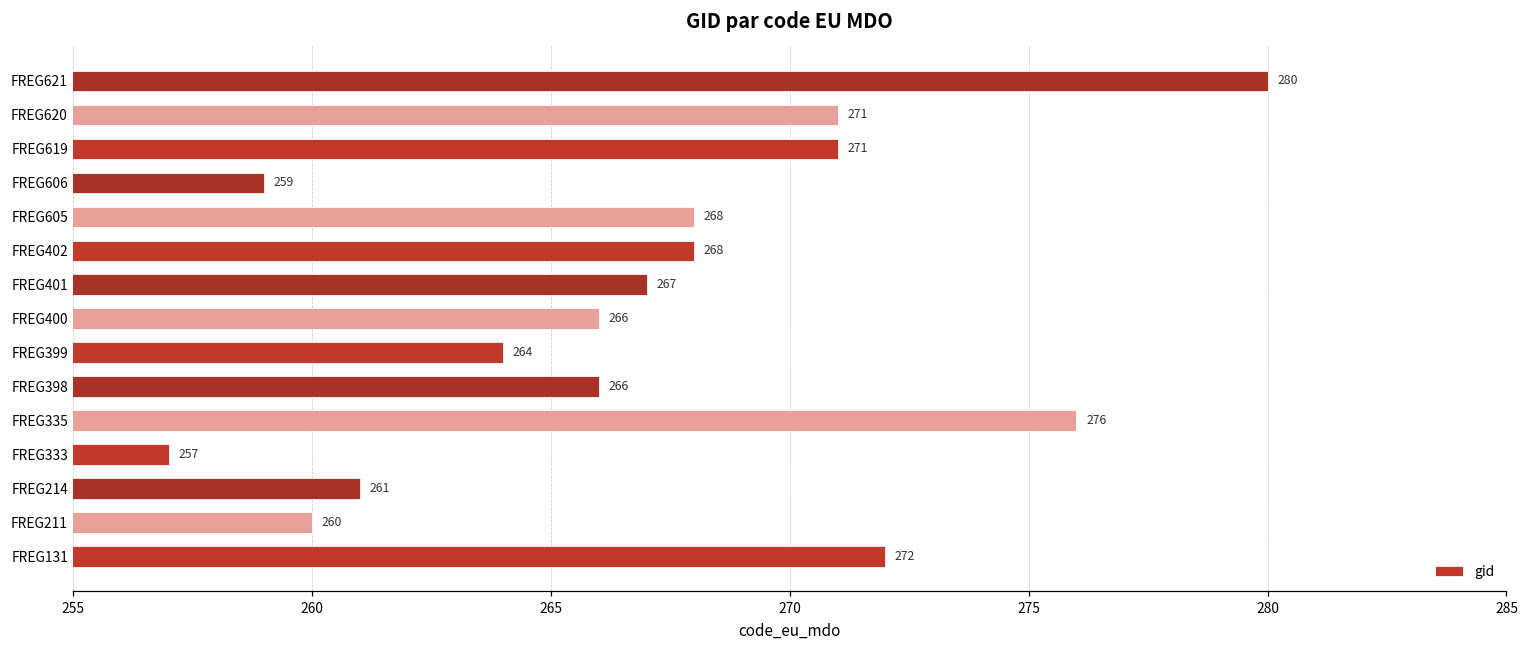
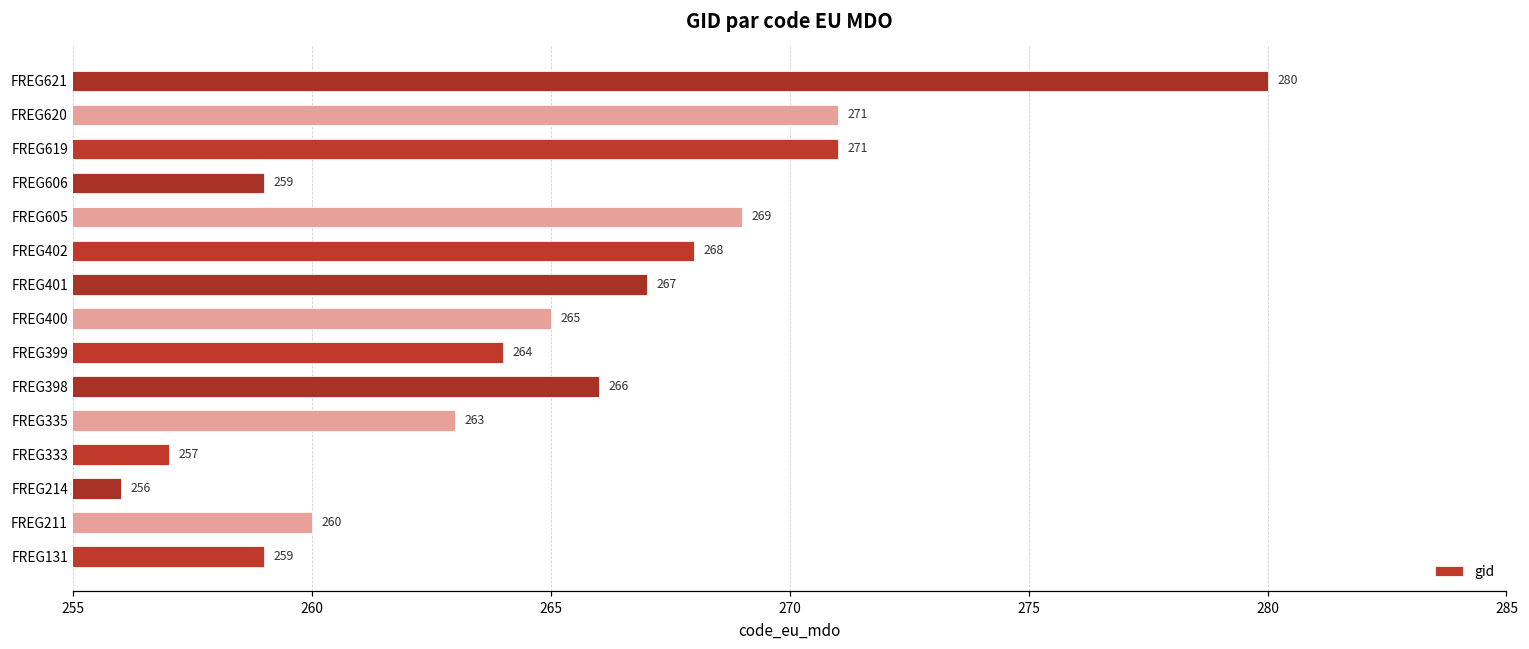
  {
    "FREG621": 280,
    "FREG620": 271,
    "FREG619": 271,
    "FREG606": 259,
-   "FREG605": 268,
+   "FREG605": 269,
    "FREG402": 268,
    "FREG401": 267,
-   "FREG400": 266,
+   "FREG400": 265,
    "FREG399": 264,
    "FREG398": 266,
-   "FREG335": 276,
+   "FREG335": 263,
    "FREG333": 257,
-   "FREG214": 261,
+   "FREG214": 256,
    "FREG211": 260,
-   "FREG131": 272
+   "FREG131": 259
  }
